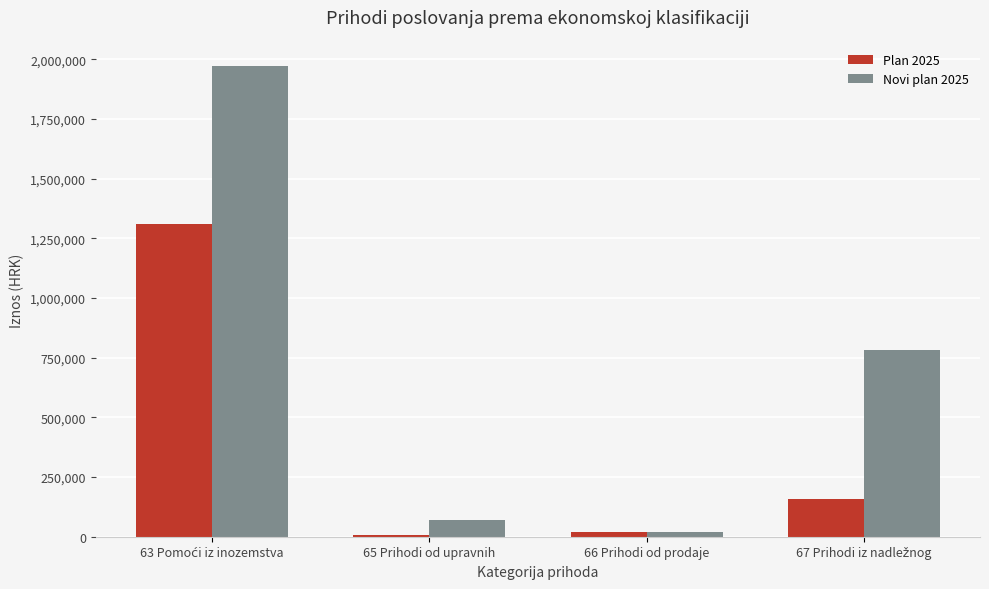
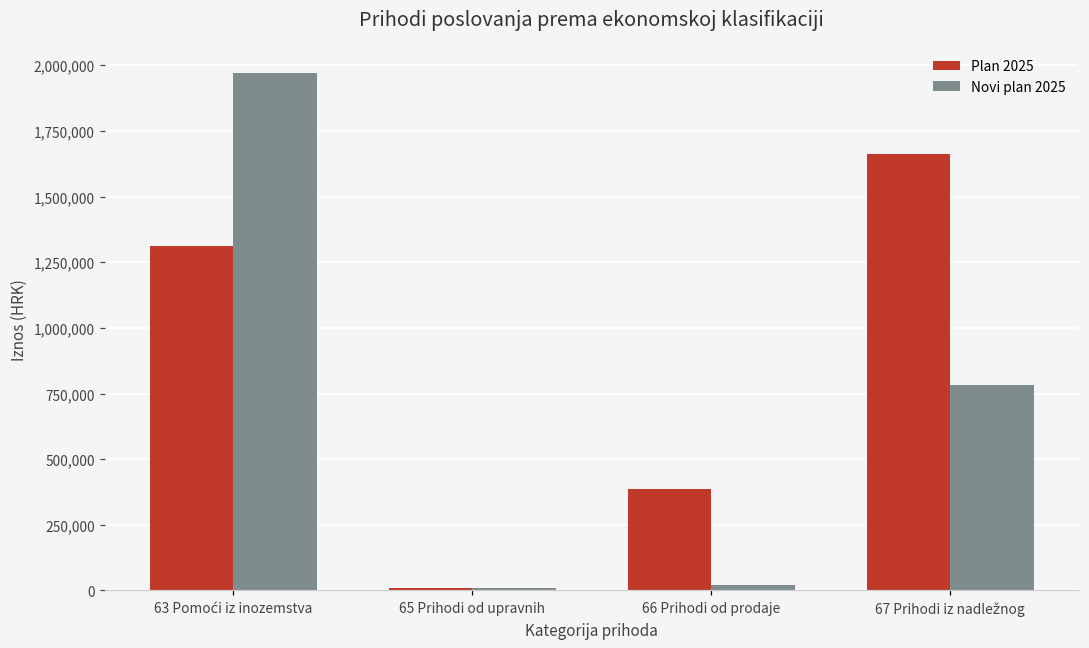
  {
    "Plan 2025": {
      "63 Pomoći iz inozemstva": "1,310,000",
-     "66 Prihodi od prodaje": "20,000",
-     "67 Prihodi iz nadležnog": "160,000"
+     "66 Prihodi od prodaje": "390,000",
+     "67 Prihodi iz nadležnog": "1,660,000"
    },
    "Novi plan 2025": {
      "63 Pomoći iz inozemstva": "1,970,000",
-     "65 Prihodi od upravnih": "70,000",
+     "65 Prihodi od upravnih": "10,000",
      "66 Prihodi od prodaje": "20,000",
      "67 Prihodi iz nadležnog": "780,000"
    }
  }
